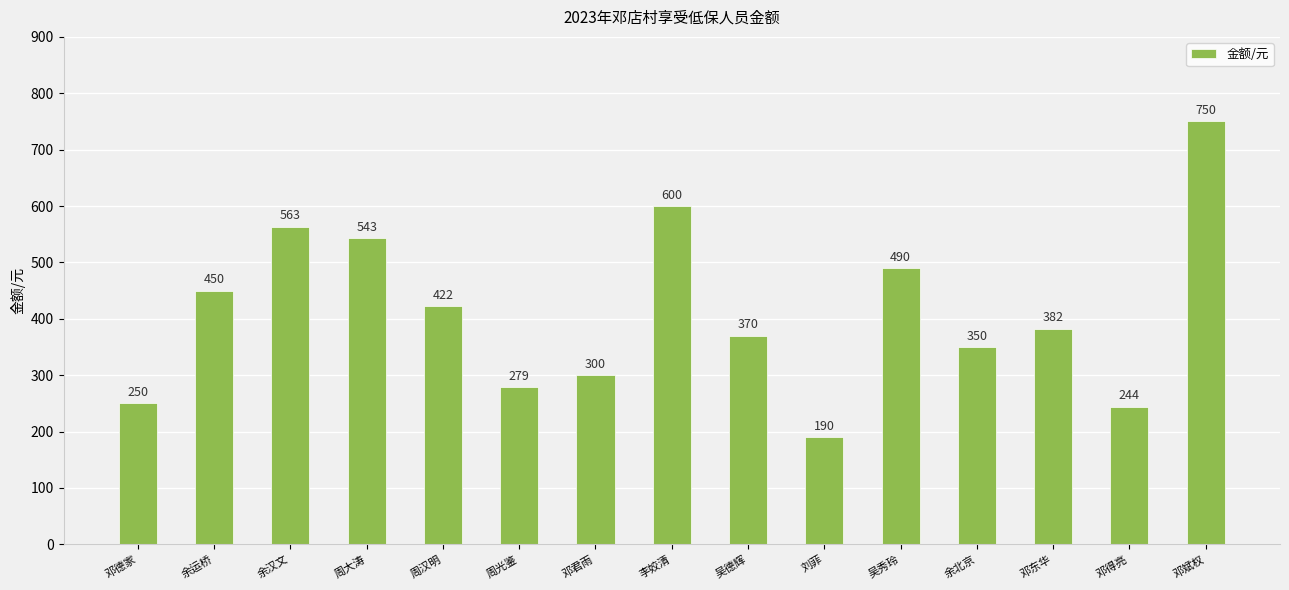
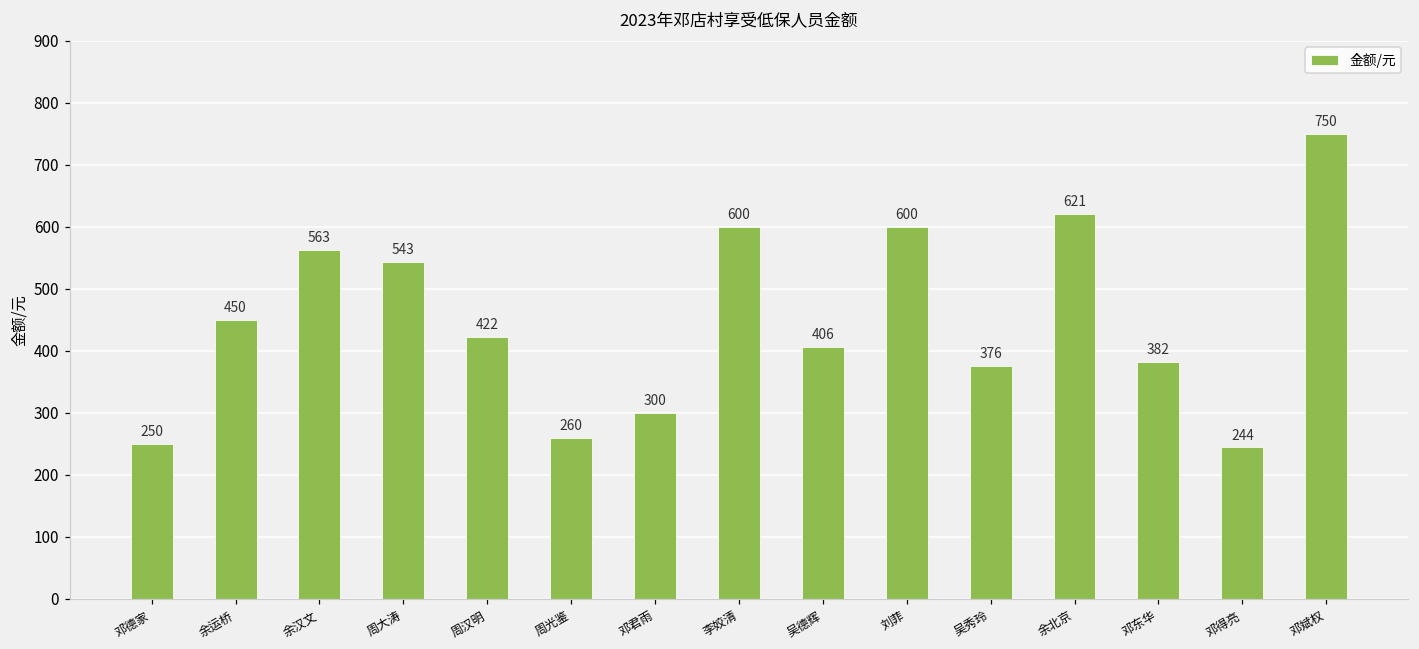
  {
    "邓德家": 250,
    "余运桥": 450,
    "余汉文": 563,
    "周大涛": 543,
    "周汉明": 422,
-   "周光鉴": 279,
+   "周光鉴": 260,
    "邓君雨": 300,
    "李姣清": 600,
-   "吴德辉": 370,
-   "刘菲": 190,
-   "吴秀玲": 490,
-   "余北京": 350,
+   "吴德辉": 406,
+   "刘菲": 600,
+   "吴秀玲": 376,
+   "余北京": 621,
    "邓东华": 382,
    "邓得亮": 244,
    "邓斌权": 750
  }
